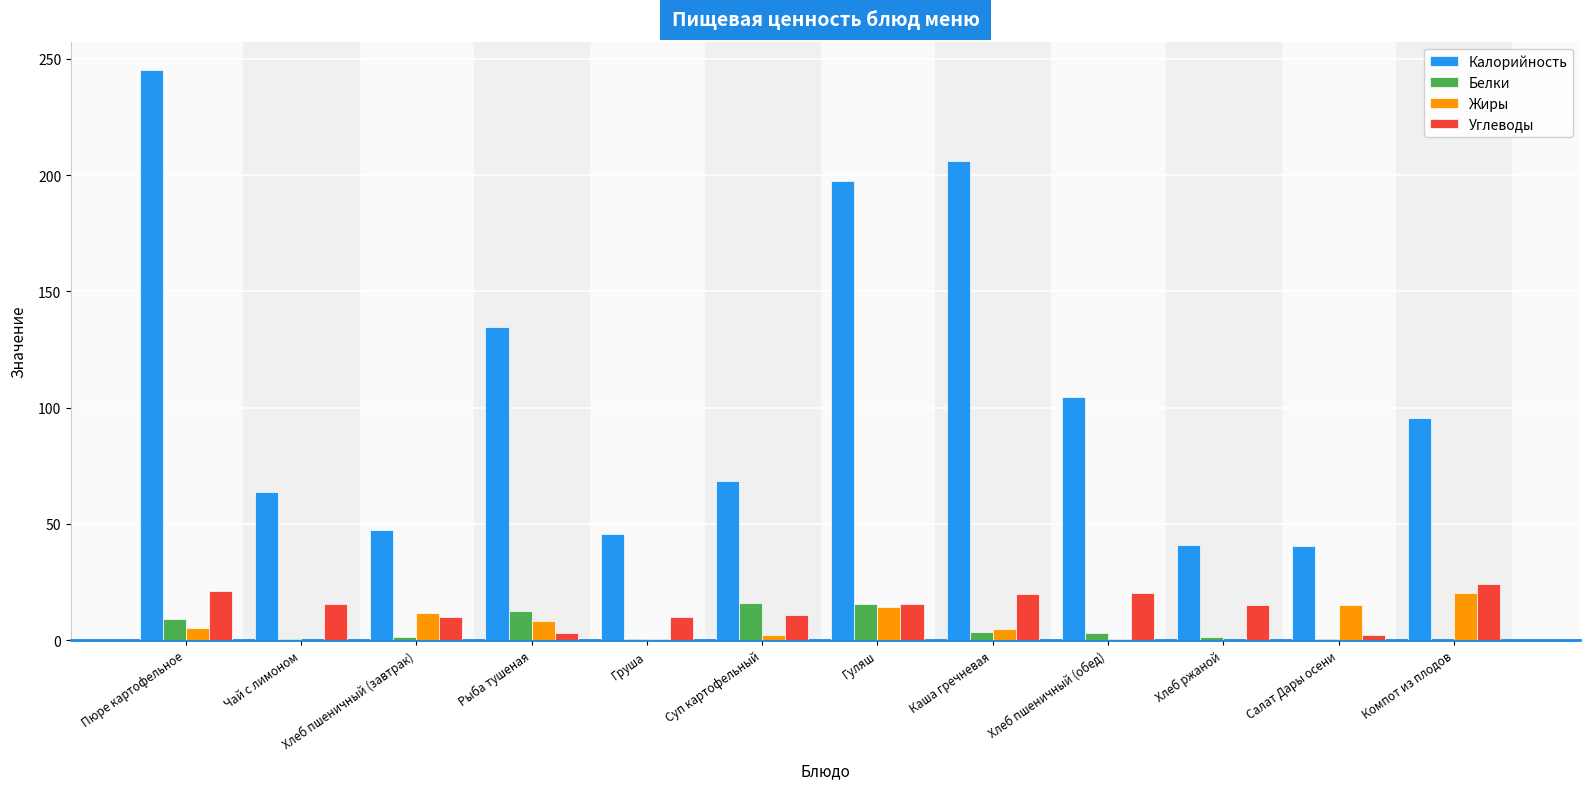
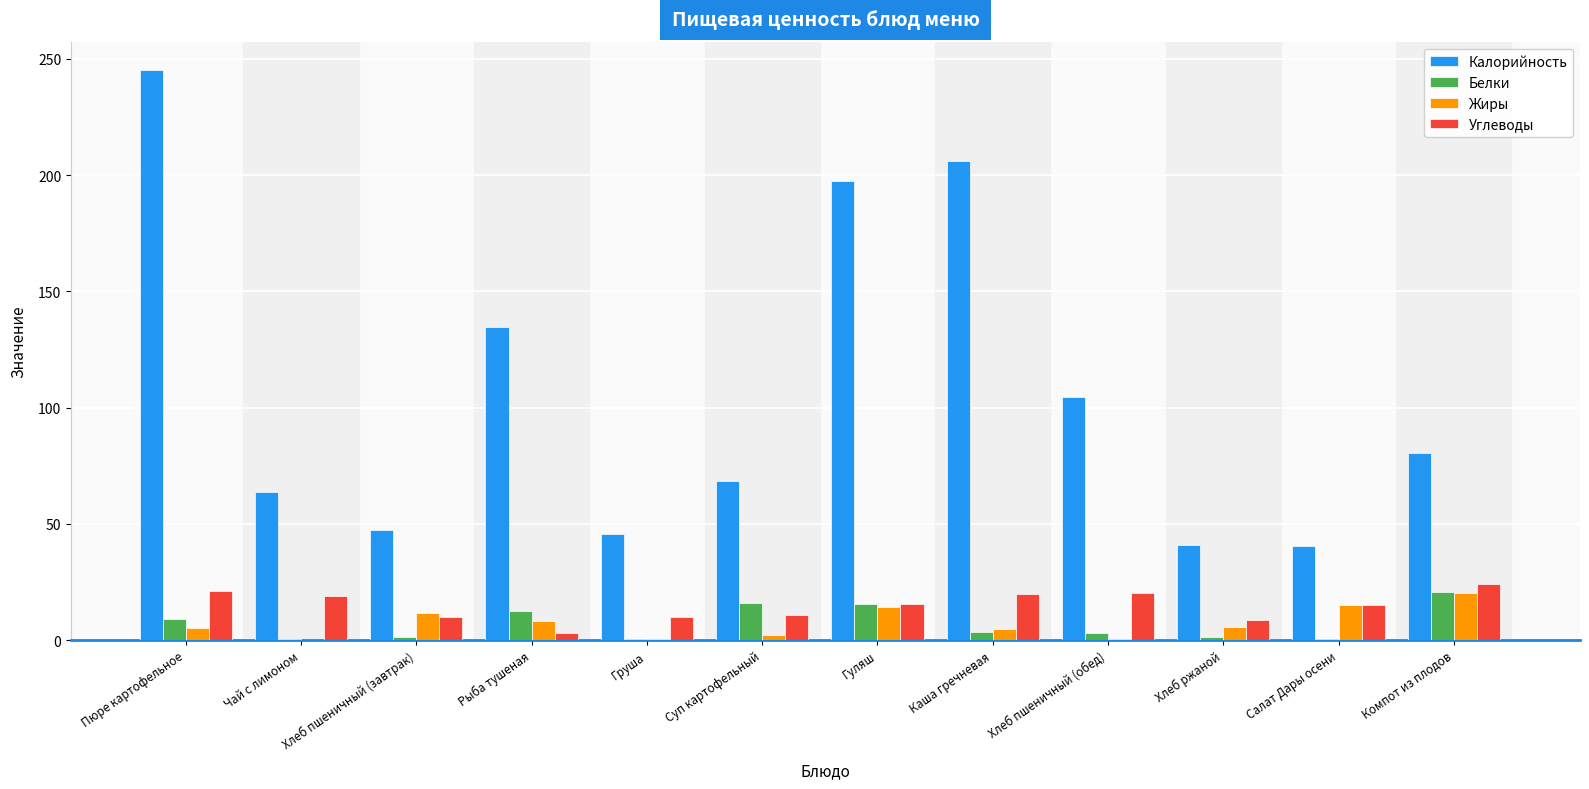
  {
    "Калорийность": {
      "Пюре картофельное": 245,
      "Чай с лимоном": 64,
      "Хлеб пшеничный (завтрак)": 47,
      "Рыба тушеная": 135,
      "Груша": 46,
      "Суп картофельный": 68,
      "Гуляш": 197,
      "Каша гречневая": 206,
      "Хлеб пшеничный (обед)": 105,
      "Хлеб ржаной": 41,
      "Салат Дары осени": 40,
-     "Компот из плодов": 96
+     "Компот из плодов": 80
    },
    "Белки": {
      "Пюре картофельное": 9,
      "Хлеб пшеничный (завтрак)": 2,
      "Рыба тушеная": 13,
      "Суп картофельный": 16,
      "Гуляш": 16,
      "Каша гречневая": 4,
      "Хлеб пшеничный (обед)": 3,
      "Хлеб ржаной": 1,
-     "Компот из плодов": 0
+     "Компот из плодов": 21
    },
    "Жиры": {
      "Пюре картофельное": 5,
      "Чай с лимоном": 0,
      "Хлеб пшеничный (завтрак)": 12,
      "Рыба тушеная": 8,
      "Суп картофельный": 2,
      "Гуляш": 14,
      "Каша гречневая": 5,
-     "Хлеб ржаной": 0,
+     "Хлеб ржаной": 6,
      "Салат Дары осени": 15,
      "Компот из плодов": 20
    },
    "Углеводы": {
      "Пюре картофельное": 21,
-     "Чай с лимоном": 15,
+     "Чай с лимоном": 19,
      "Хлеб пшеничный (завтрак)": 10,
      "Рыба тушеная": 3,
      "Груша": 10,
      "Суп картофельный": 11,
      "Гуляш": 16,
      "Каша гречневая": 20,
      "Хлеб пшеничный (обед)": 20,
-     "Хлеб ржаной": 15,
-     "Салат Дары осени": 2,
+     "Хлеб ржаной": 9,
+     "Салат Дары осени": 15,
      "Компот из плодов": 24
    }
  }
